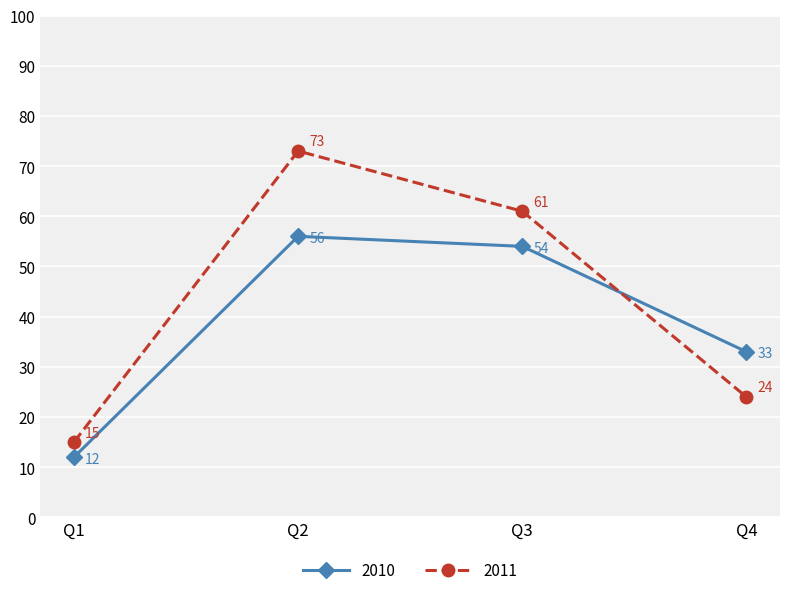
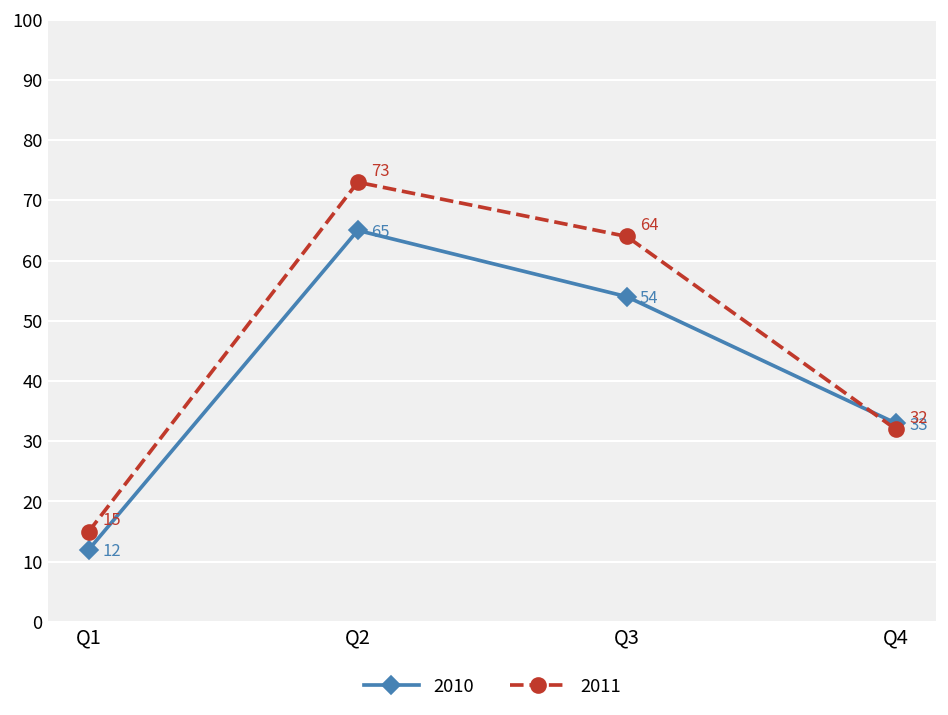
  {
    "2010": {
      "Q1": 12,
-     "Q2": 56,
+     "Q2": 65,
      "Q3": 54
    },
    "2011": {
      "Q1": 15,
      "Q2": 73,
-     "Q3": 61,
-     "Q4": 24
+     "Q3": 64,
+     "Q4": 32
    }
  }
